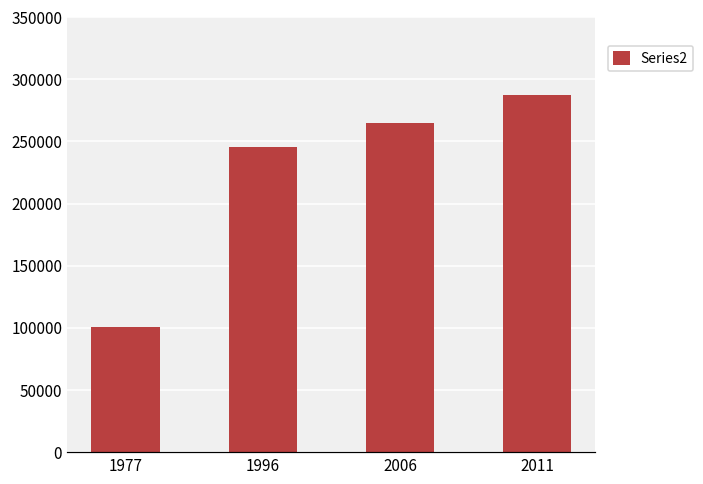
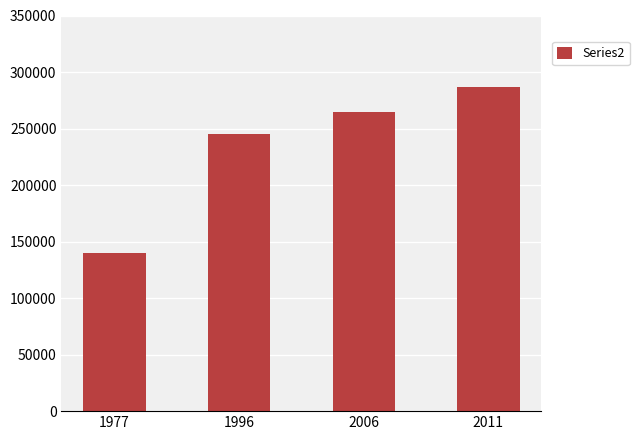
  {
-   "1977": 101000,
+   "1977": 140000,
    "1996": 245000,
    "2006": 265000,
    "2011": 287000
  }
